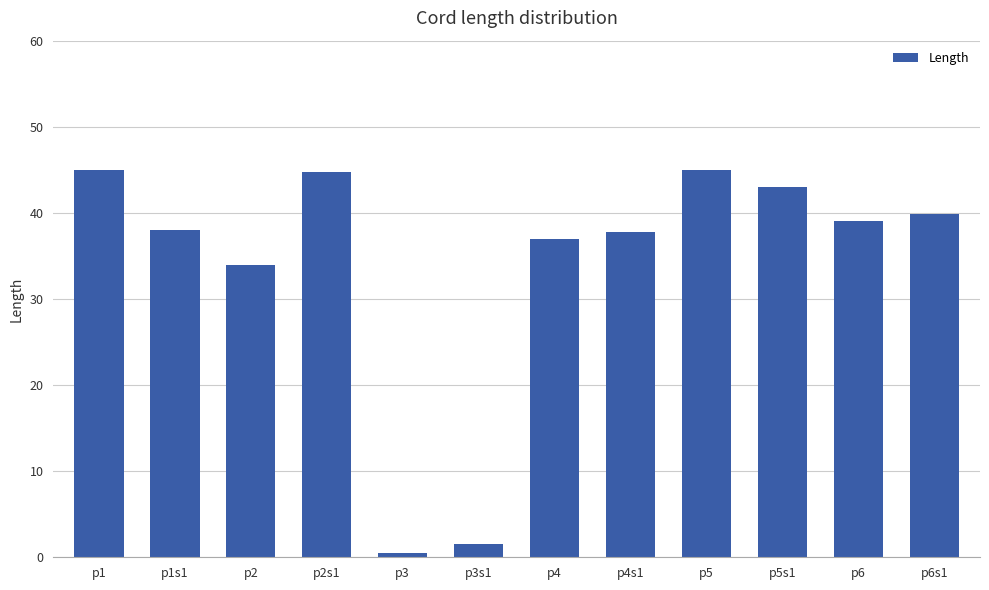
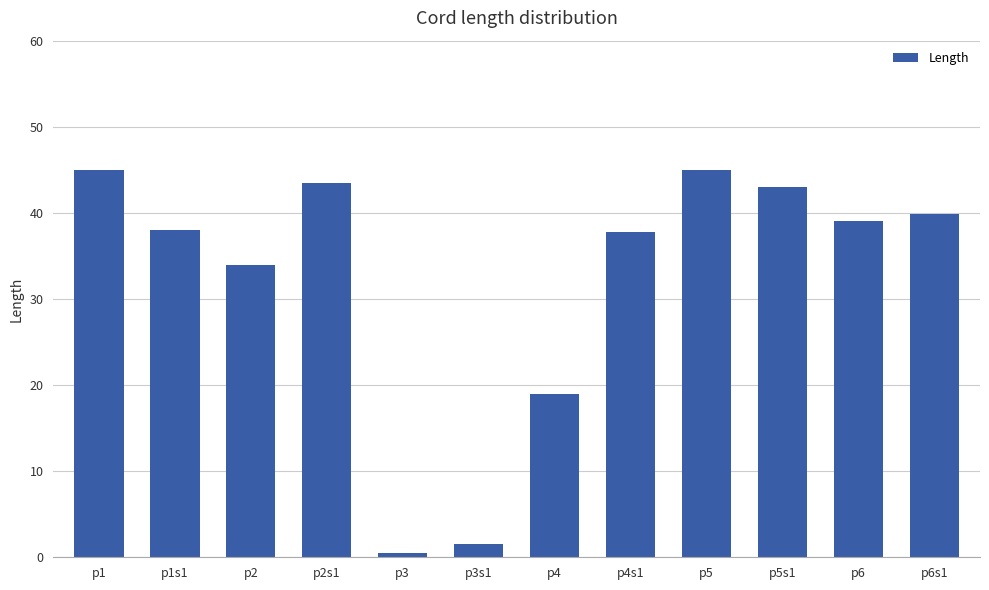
  {
    "p1": 45,
    "p1s1": 38,
    "p2": 34,
-   "p2s1": 45,
+   "p2s1": 44,
    "p3": 1,
    "p3s1": 2,
-   "p4": 37,
+   "p4": 19,
    "p4s1": 38,
    "p5": 45,
    "p5s1": 43,
    "p6": 39,
    "p6s1": 40
  }
